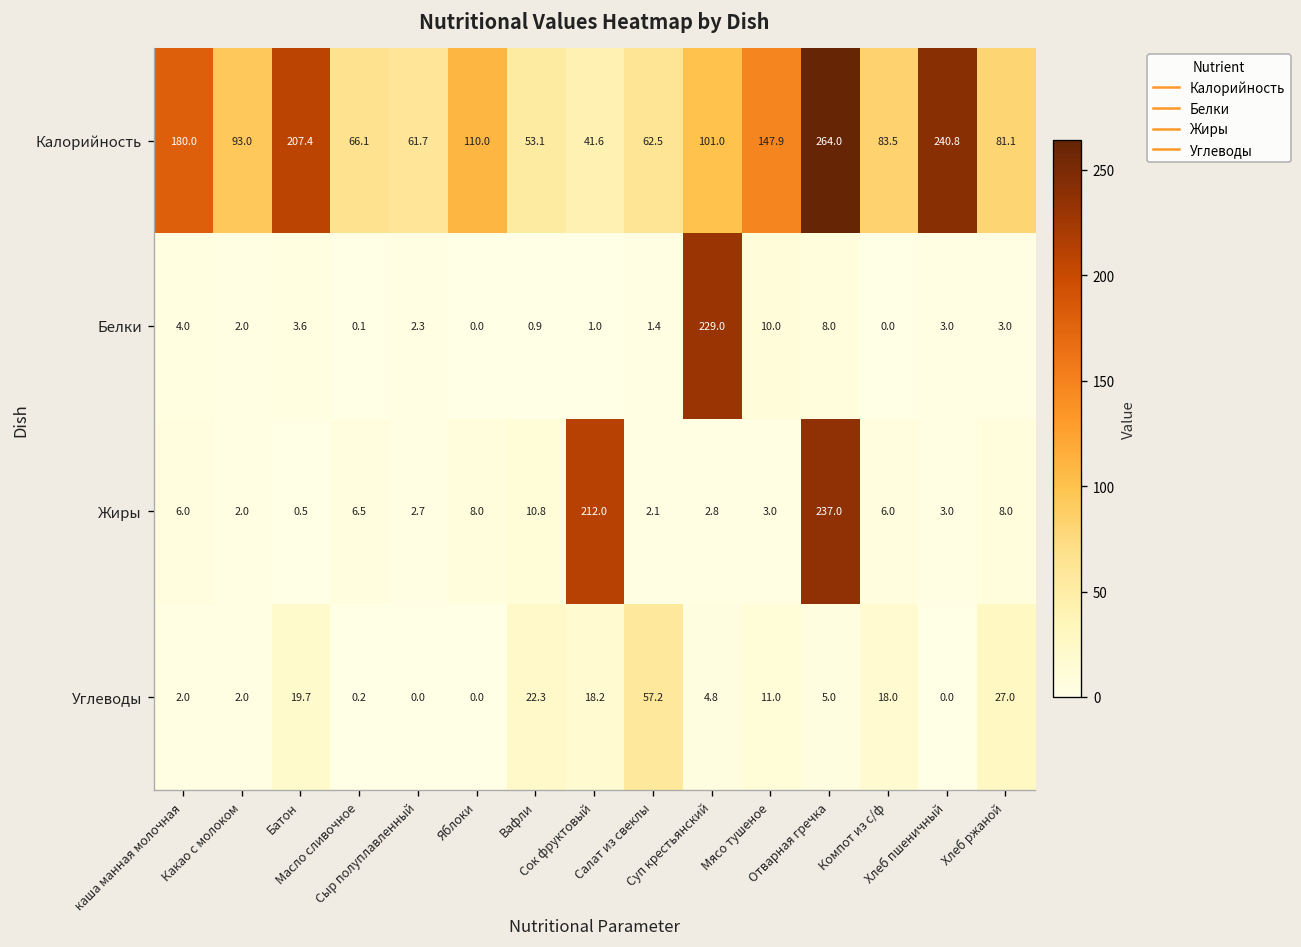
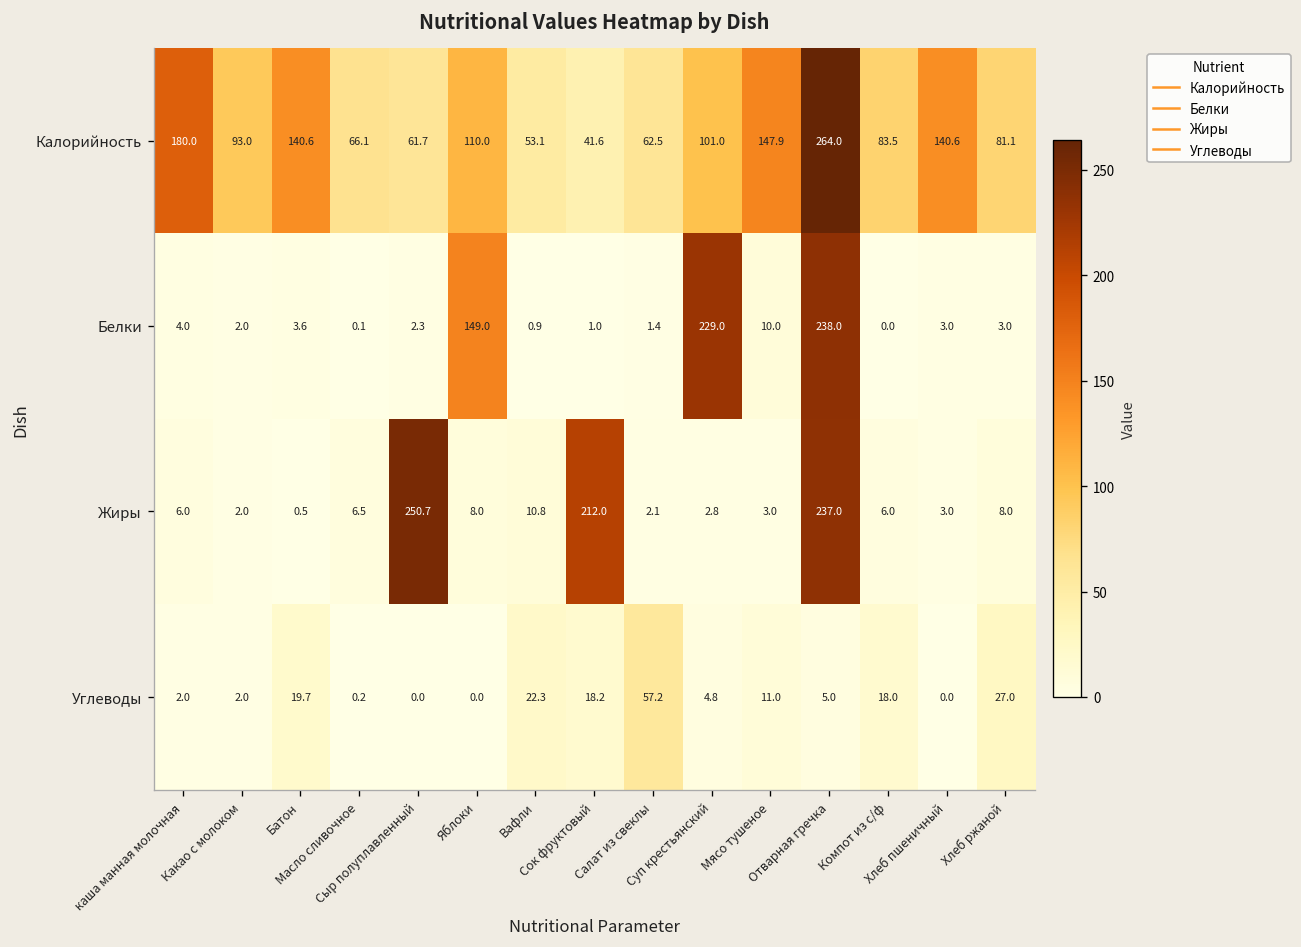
  {
    "Калорийность": {
      "каша манная молочная": 180.0,
      "Какао с молоком": 93.0,
-     "Батон": 207.4,
+     "Батон": 140.6,
      "Масло сливочное": 66.1,
      "Сыр полуплавленный": 61.7,
      "Яблоки": 110.0,
      "Вафли": 53.1,
      "Сок фруктовый": 41.6,
      "Салат из свеклы": 62.5,
      "Суп крестьянский": 101.0,
      "Мясо тушеное": 147.9,
      "Отварная гречка": 264.0,
      "Компот из с/ф": 83.5,
-     "Хлеб пшеничный": 240.8,
+     "Хлеб пшеничный": 140.6,
      "Хлеб ржаной": 81.1
    },
    "Белки": {
      "каша манная молочная": 4.0,
      "Какао с молоком": 2.0,
      "Батон": 3.6,
      "Масло сливочное": 0.1,
      "Сыр полуплавленный": 2.3,
-     "Яблоки": 0.0,
+     "Яблоки": 149.0,
      "Вафли": 0.9,
      "Сок фруктовый": 1.0,
      "Салат из свеклы": 1.4,
      "Суп крестьянский": 229.0,
      "Мясо тушеное": 10.0,
-     "Отварная гречка": 8.0,
+     "Отварная гречка": 238.0,
      "Компот из с/ф": 0.0,
      "Хлеб пшеничный": 3.0,
      "Хлеб ржаной": 3.0
    },
    "Жиры": {
      "каша манная молочная": 6.0,
      "Какао с молоком": 2.0,
      "Батон": 0.5,
      "Масло сливочное": 6.5,
-     "Сыр полуплавленный": 2.7,
+     "Сыр полуплавленный": 250.7,
      "Яблоки": 8.0,
      "Вафли": 10.8,
      "Сок фруктовый": 212.0,
      "Салат из свеклы": 2.1,
      "Суп крестьянский": 2.8,
      "Мясо тушеное": 3.0,
      "Отварная гречка": 237.0,
      "Компот из с/ф": 6.0,
      "Хлеб пшеничный": 3.0,
      "Хлеб ржаной": 8.0
    },
    "Углеводы": {
      "каша манная молочная": 2.0,
      "Какао с молоком": 2.0,
      "Батон": 19.7,
      "Масло сливочное": 0.2,
      "Сыр полуплавленный": 0.0,
      "Яблоки": 0.0,
      "Вафли": 22.3,
      "Сок фруктовый": 18.2,
      "Салат из свеклы": 57.2,
      "Суп крестьянский": 4.8,
      "Мясо тушеное": 11.0,
      "Отварная гречка": 5.0,
      "Компот из с/ф": 18.0,
      "Хлеб пшеничный": 0.0,
      "Хлеб ржаной": 27.0
    }
  }
